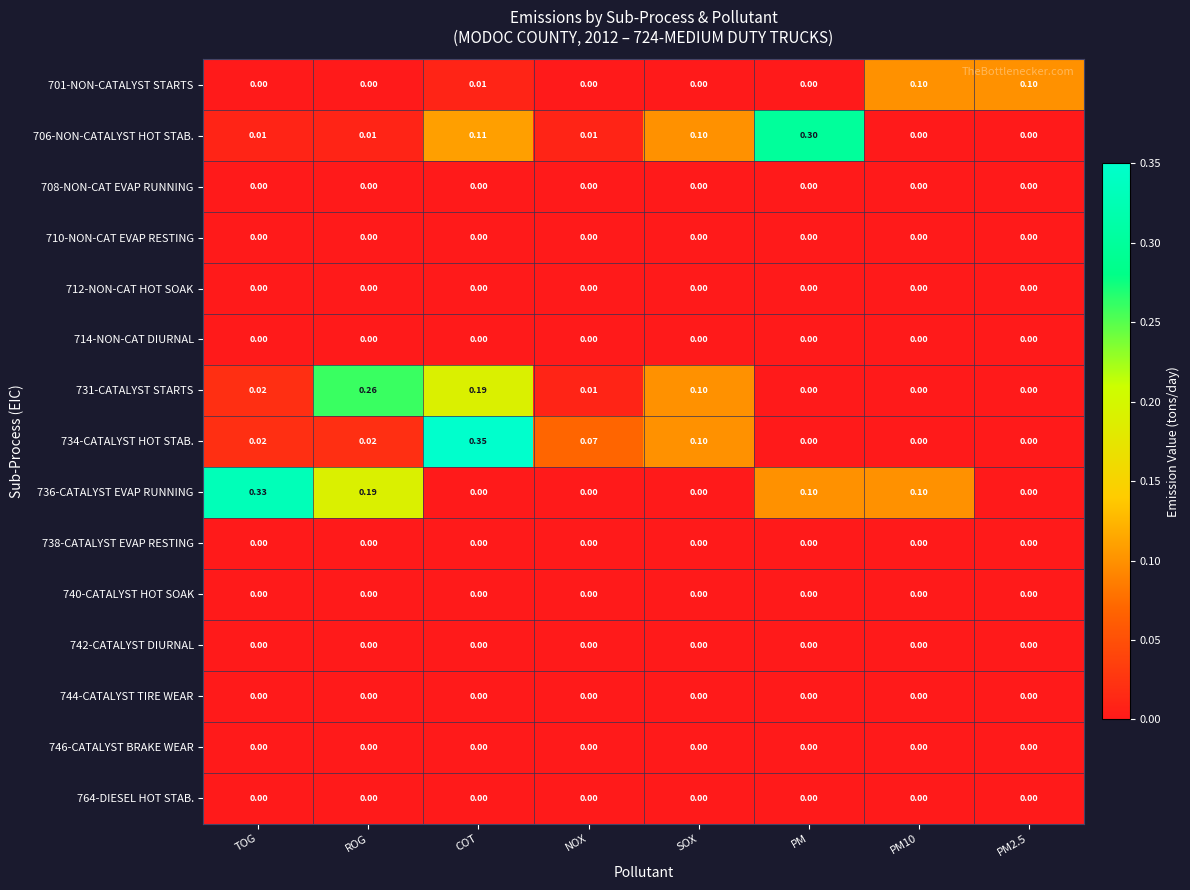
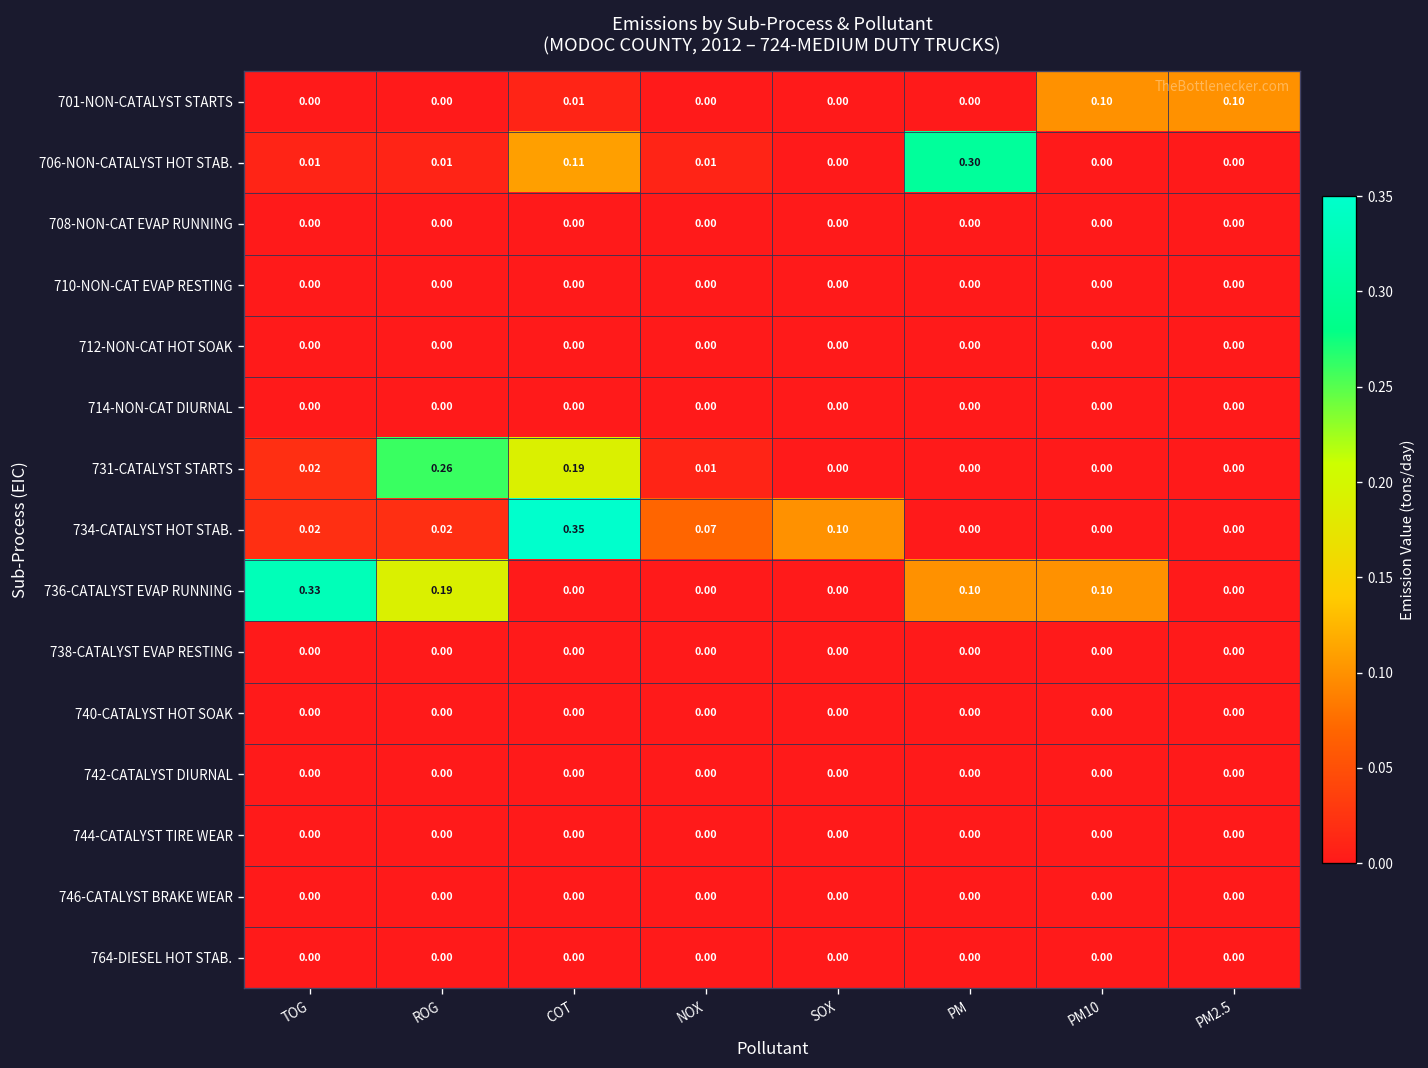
  {
    "701-NON-CATALYST STARTS": {
      "TOG": 0.00,
      "ROG": 0.00,
      "COT": 0.01,
      "NOX": 0.00,
      "SOX": 0.00,
      "PM": 0.00,
      "PM10": 0.10
    },
    "706-NON-CATALYST HOT STAB.": {
      "TOG": 0.01,
      "ROG": 0.01,
      "COT": 0.11,
      "NOX": 0.01,
-     "SOX": 0.10,
+     "SOX": 0.00,
      "PM": 0.30,
      "PM10": 0.00,
      "PM2.5": 0.00
    },
    "708-NON-CAT EVAP RUNNING": {
      "TOG": 0.00,
      "ROG": 0.00,
      "COT": 0.00,
      "NOX": 0.00,
      "SOX": 0.00,
      "PM": 0.00,
      "PM10": 0.00,
      "PM2.5": 0.00
    },
    "710-NON-CAT EVAP RESTING": {
      "TOG": 0.00,
      "ROG": 0.00,
      "COT": 0.00,
      "NOX": 0.00,
      "SOX": 0.00,
      "PM": 0.00,
      "PM10": 0.00,
      "PM2.5": 0.00
    },
    "712-NON-CAT HOT SOAK": {
      "TOG": 0.00,
      "ROG": 0.00,
      "COT": 0.00,
      "NOX": 0.00,
      "SOX": 0.00,
      "PM": 0.00,
      "PM10": 0.00,
      "PM2.5": 0.00
    },
    "714-NON-CAT DIURNAL": {
      "TOG": 0.00,
      "ROG": 0.00,
      "COT": 0.00,
      "NOX": 0.00,
      "SOX": 0.00,
      "PM": 0.00,
      "PM10": 0.00,
      "PM2.5": 0.00
    },
    "731-CATALYST STARTS": {
      "TOG": 0.02,
      "ROG": 0.26,
      "COT": 0.19,
      "NOX": 0.01,
-     "SOX": 0.10,
+     "SOX": 0.00,
      "PM": 0.00,
      "PM10": 0.00,
      "PM2.5": 0.00
    },
    "734-CATALYST HOT STAB.": {
      "TOG": 0.02,
      "ROG": 0.02,
      "COT": 0.35,
      "NOX": 0.07,
      "SOX": 0.10,
      "PM": 0.00,
      "PM10": 0.00,
      "PM2.5": 0.00
    },
    "736-CATALYST EVAP RUNNING": {
      "TOG": 0.33,
      "ROG": 0.19,
      "COT": 0.00,
      "NOX": 0.00,
      "SOX": 0.00,
      "PM": 0.10,
      "PM10": 0.10,
      "PM2.5": 0.00
    },
    "738-CATALYST EVAP RESTING": {
      "TOG": 0.00,
      "ROG": 0.00,
      "COT": 0.00,
      "NOX": 0.00,
      "SOX": 0.00,
      "PM": 0.00,
      "PM10": 0.00,
      "PM2.5": 0.00
    },
    "740-CATALYST HOT SOAK": {
      "TOG": 0.00,
      "ROG": 0.00,
      "COT": 0.00,
      "NOX": 0.00,
      "SOX": 0.00,
      "PM": 0.00,
      "PM10": 0.00,
      "PM2.5": 0.00
    },
    "742-CATALYST DIURNAL": {
      "TOG": 0.00,
      "ROG": 0.00,
      "COT": 0.00,
      "NOX": 0.00,
      "SOX": 0.00,
      "PM": 0.00,
      "PM10": 0.00,
      "PM2.5": 0.00
    },
    "744-CATALYST TIRE WEAR": {
      "TOG": 0.00,
      "ROG": 0.00,
      "COT": 0.00,
      "NOX": 0.00,
      "SOX": 0.00,
      "PM": 0.00,
      "PM10": 0.00,
      "PM2.5": 0.00
    },
    "746-CATALYST BRAKE WEAR": {
      "TOG": 0.00,
      "ROG": 0.00,
      "COT": 0.00,
      "NOX": 0.00,
      "SOX": 0.00,
      "PM": 0.00,
      "PM10": 0.00,
      "PM2.5": 0.00
    },
    "764-DIESEL HOT STAB.": {
      "TOG": 0.00,
      "ROG": 0.00,
      "COT": 0.00,
      "NOX": 0.00,
      "SOX": 0.00,
      "PM": 0.00,
      "PM10": 0.00,
      "PM2.5": 0.00
    }
  }
